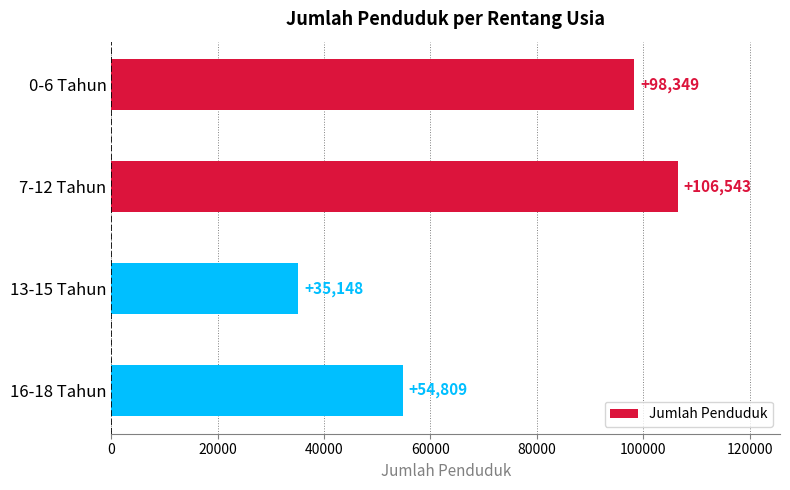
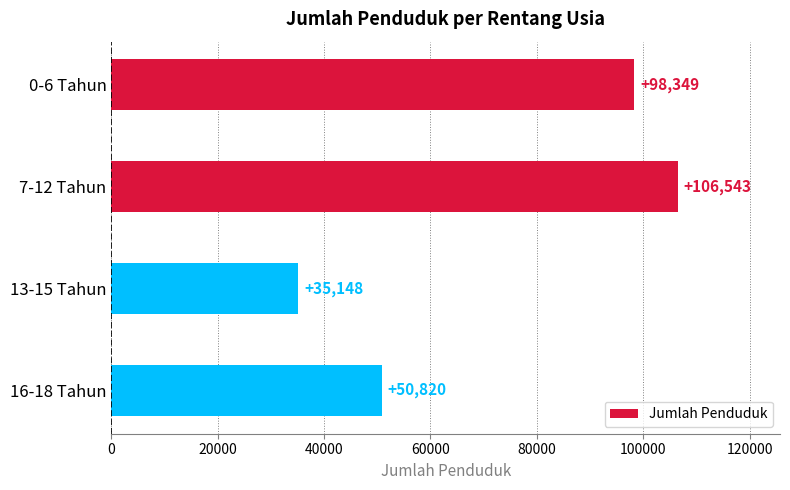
  {
    "0-6 Tahun": "+98,349",
    "7-12 Tahun": "+106,543",
    "13-15 Tahun": "+35,148",
-   "16-18 Tahun": "+54,809"
+   "16-18 Tahun": "+50,820"
  }
